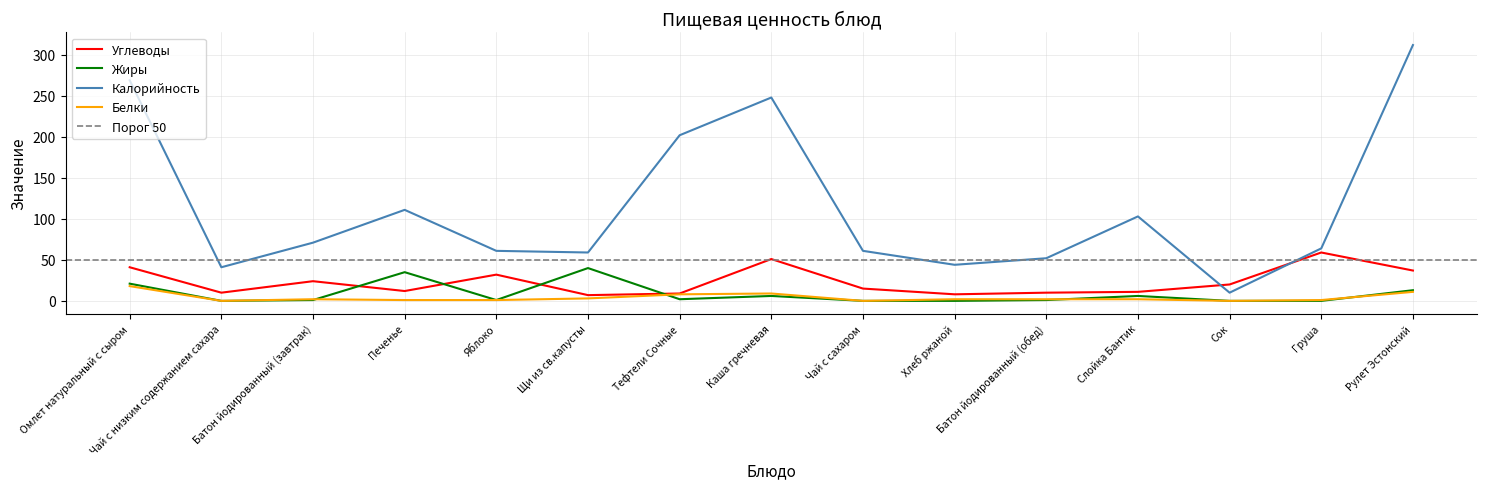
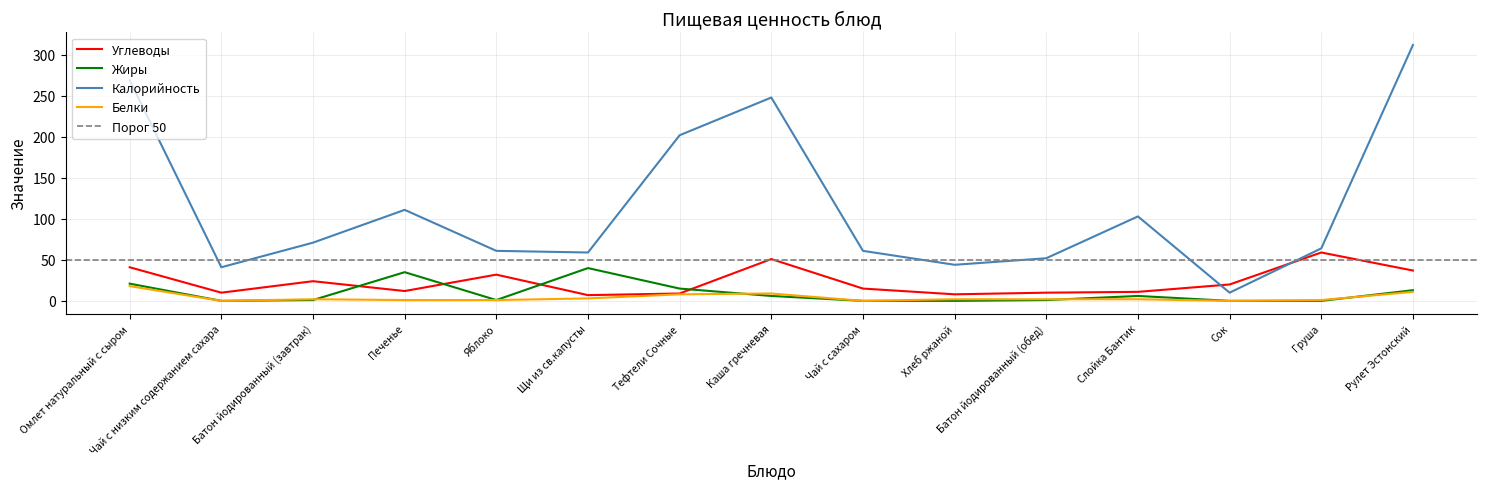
  {
    "Углеводы": {
      "Омлет натуральный с сыром": 40,
      "Чай с низким содержанием сахара": 10,
      "Батон йодированный (завтрак)": 20,
      "Печенье": 10,
      "Яблоко": 30,
      "Щи из св.капусты": 10,
      "Каша гречневая": 50,
      "Чай с сахаром": 20,
      "Хлеб ржаной": 10,
      "Батон йодированный (обед)": 10,
      "Слойка Бантик": 10,
      "Сок": 20,
      "Груша": 60,
      "Рулет Эстонский": 40
    },
    "Жиры": {
      "Печенье": 40,
      "Щи из св.капусты": 40,
-     "Тефтели Сочные": 0,
+     "Тефтели Сочные": 20,
      "Слойка Бантик": 10
    },
    "Калорийность": {
      "Чай с низким содержанием сахара": 40,
      "Батон йодированный (завтрак)": 70,
      "Печенье": 110,
      "Яблоко": 60,
      "Щи из св.капусты": 60,
      "Тефтели Сочные": 200,
      "Каша гречневая": 250,
      "Чай с сахаром": 60,
      "Хлеб ржаной": 40,
      "Батон йодированный (обед)": 50,
      "Слойка Бантик": 100,
      "Сок": 10,
      "Груша": 60,
      "Рулет Эстонский": 310
    },
    "Белки": {
      "Печенье": 0,
      "Щи из св.капусты": 0,
      "Слойка Бантик": 0
    }
  }
